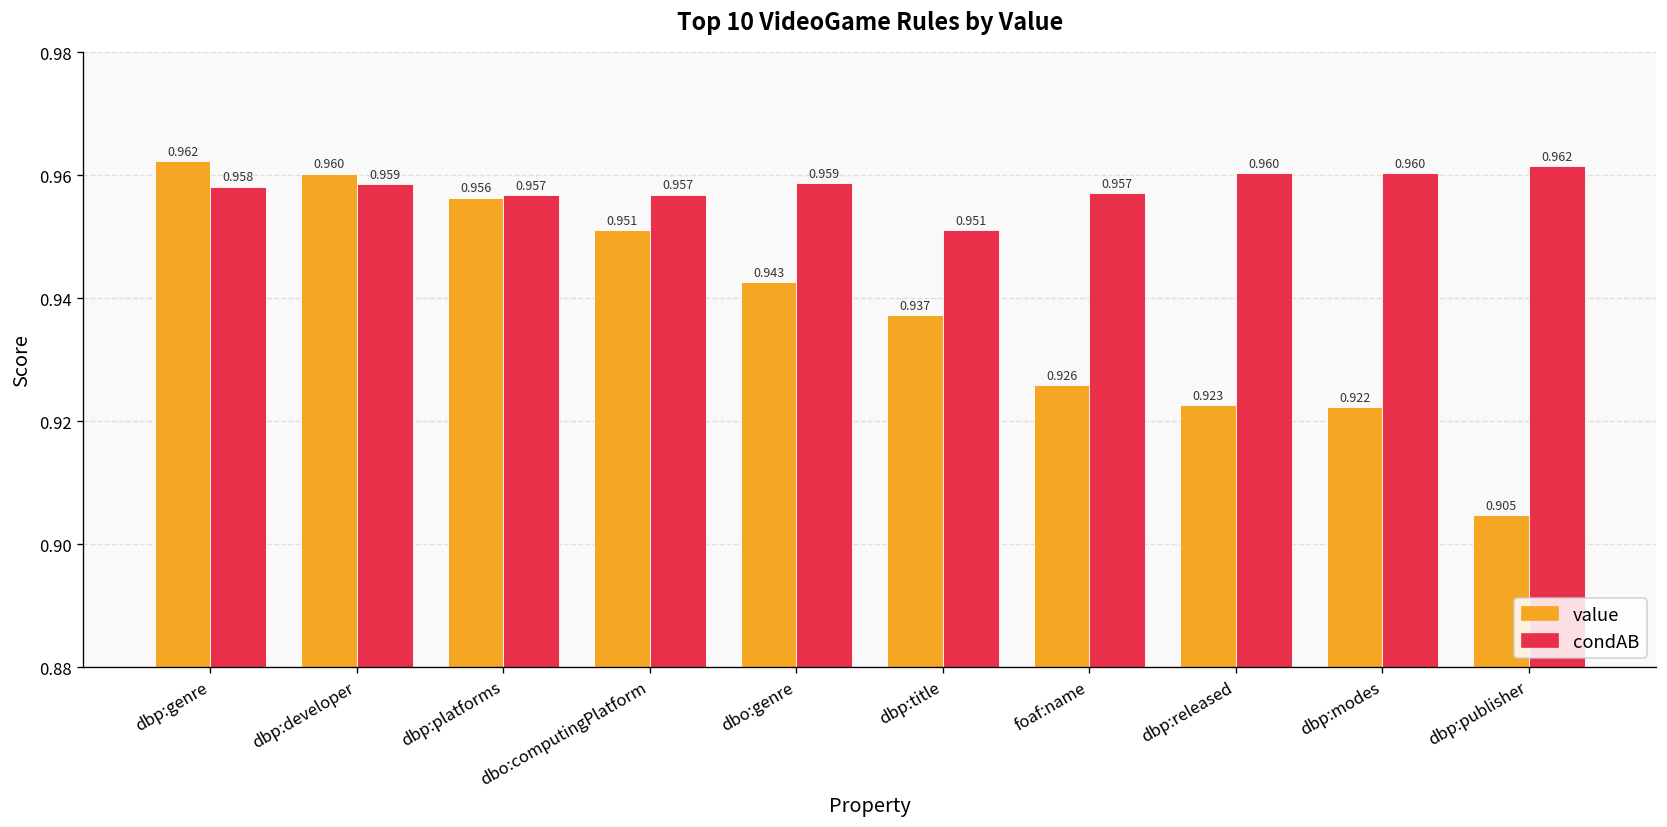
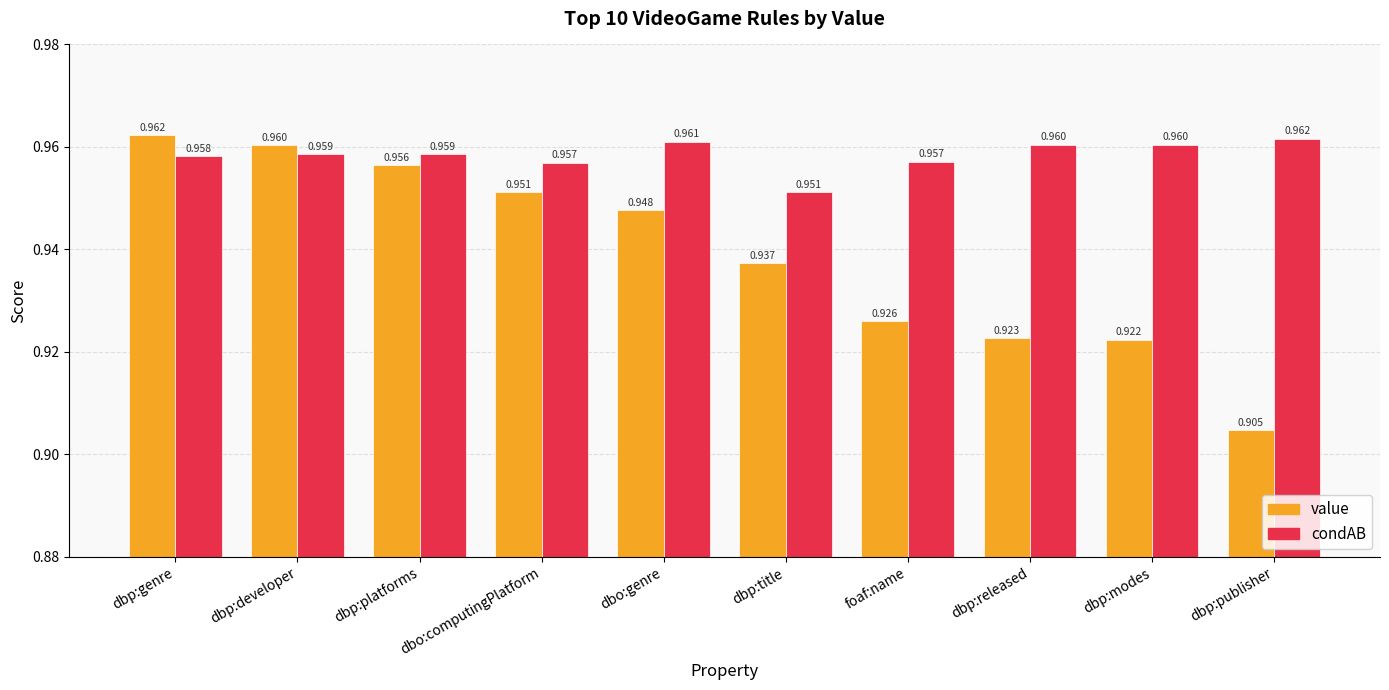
  {
    "value": {
      "dbp:genre": 0.962,
      "dbp:developer": 0.960,
      "dbp:platforms": 0.956,
      "dbo:computingPlatform": 0.951,
-     "dbo:genre": 0.943,
+     "dbo:genre": 0.948,
      "dbp:title": 0.937,
      "foaf:name": 0.926,
      "dbp:released": 0.923,
      "dbp:modes": 0.922,
      "dbp:publisher": 0.905
    },
    "condAB": {
      "dbp:genre": 0.958,
      "dbp:developer": 0.959,
-     "dbp:platforms": 0.957,
+     "dbp:platforms": 0.959,
      "dbo:computingPlatform": 0.957,
-     "dbo:genre": 0.959,
+     "dbo:genre": 0.961,
      "dbp:title": 0.951,
      "foaf:name": 0.957,
      "dbp:released": 0.960,
      "dbp:modes": 0.960,
      "dbp:publisher": 0.962
    }
  }
